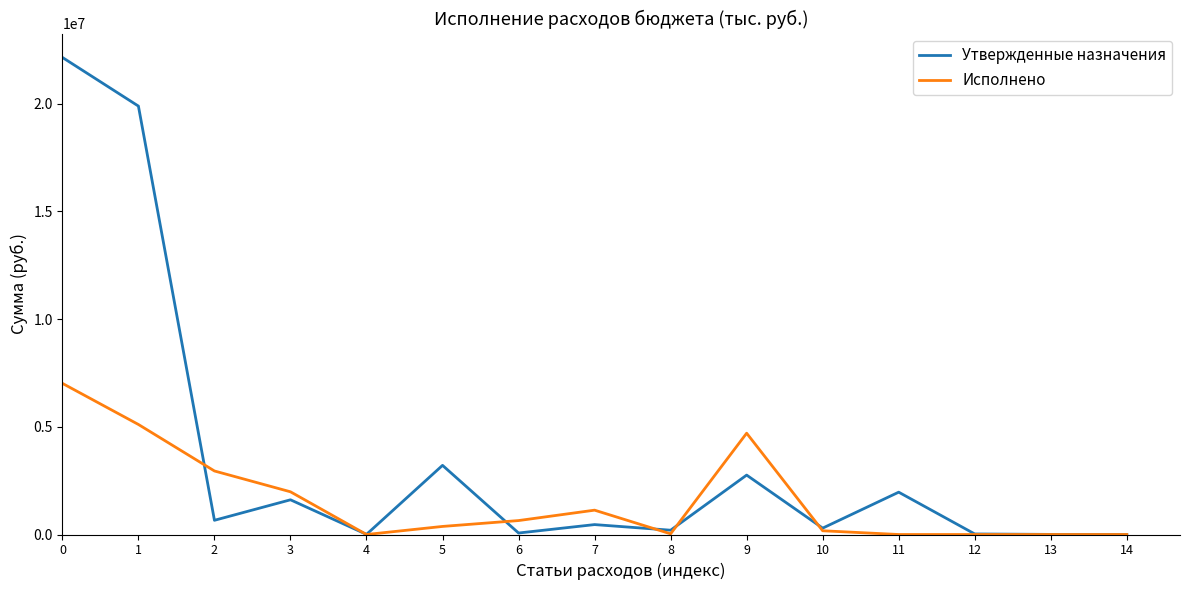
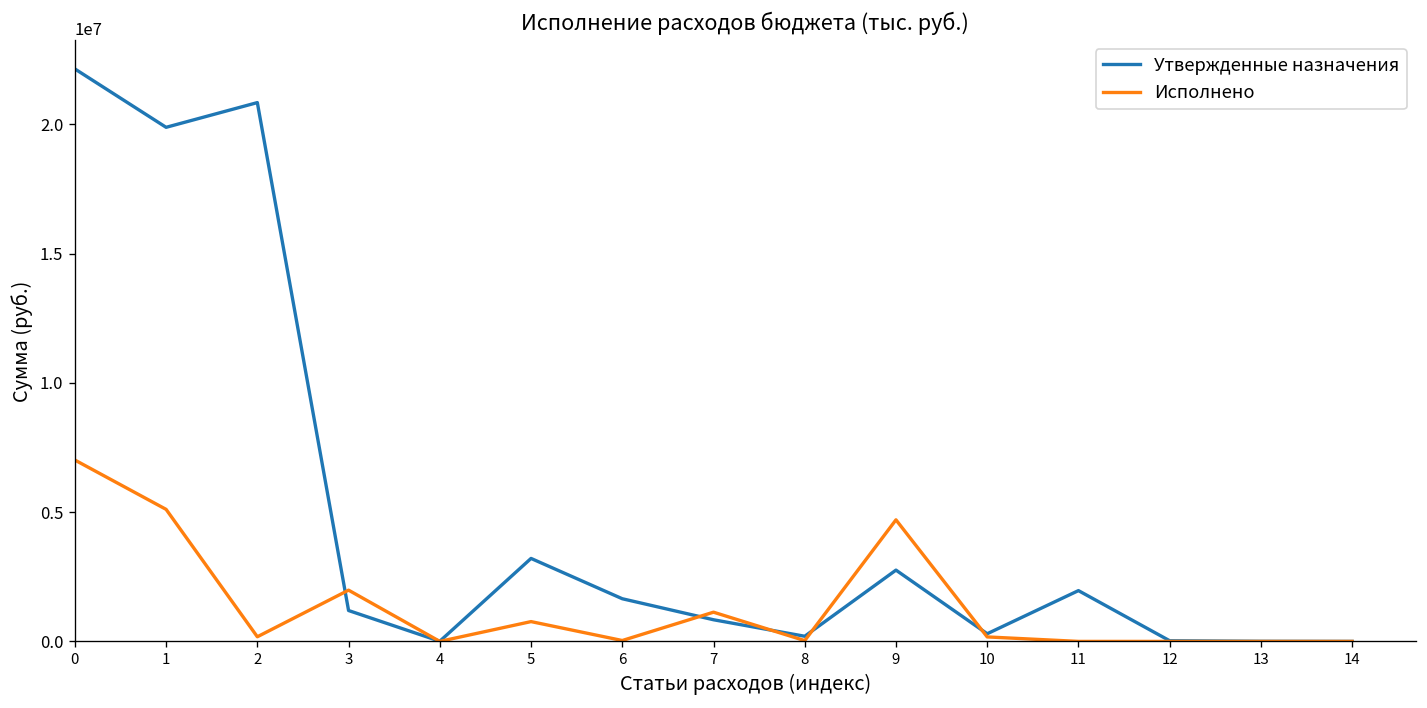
  {
    "Утвержденные назначения": {
      "0": 22100000,
      "1": 19900000,
-     "2": 700000,
-     "3": 1600000,
+     "2": 20800000,
+     "3": 1200000,
      "5": 3200000,
-     "6": 100000,
-     "7": 500000,
+     "6": 1700000,
+     "7": 800000,
      "8": 200000,
      "9": 2800000,
      "10": 300000,
      "11": 2000000
    },
    "Исполнено": {
      "0": 7000000,
      "1": 5100000,
-     "2": 2900000,
+     "2": 200000,
      "3": 2000000,
-     "5": 400000,
-     "6": 600000,
+     "5": 800000,
+     "6": 0,
      "7": 1100000,
      "8": 0,
      "9": 4700000,
      "10": 200000,
      "11": 0
    }
  }
